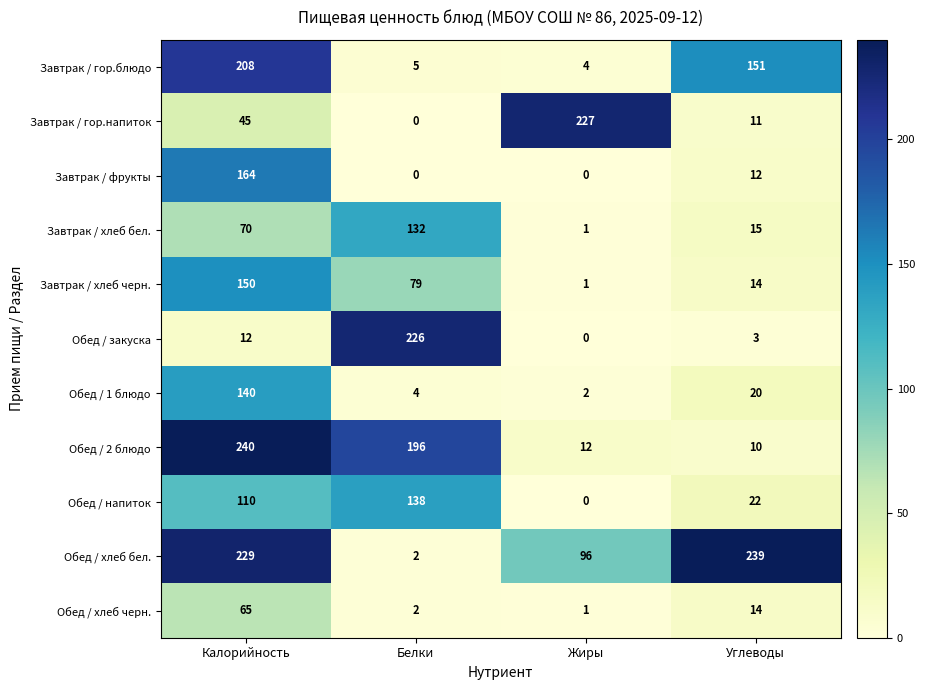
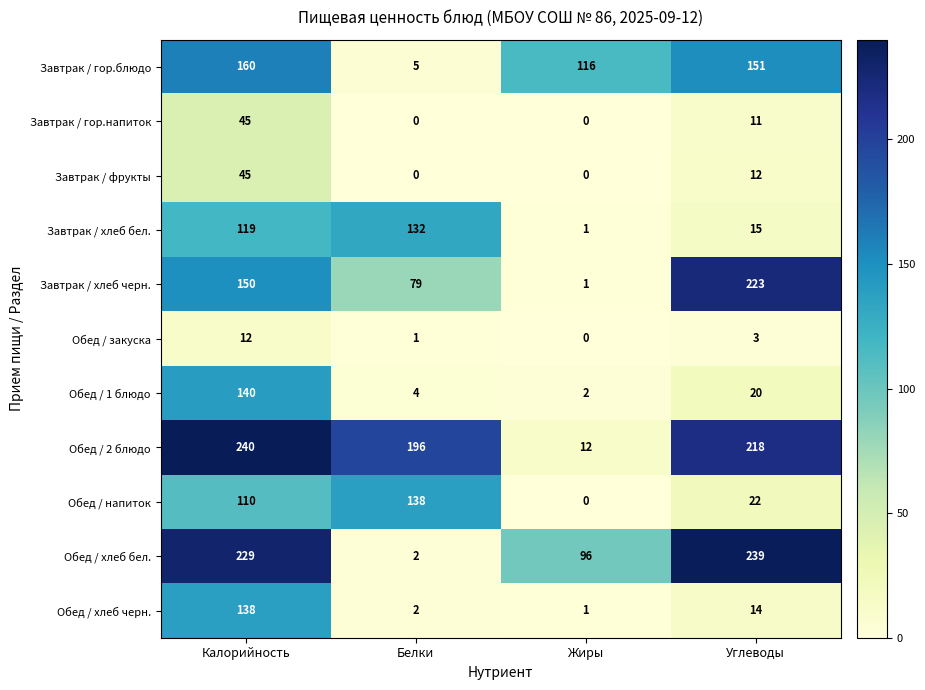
  {
    "Завтрак / гор.блюдо": {
-     "Калорийность": 208,
+     "Калорийность": 160,
      "Белки": 5,
-     "Жиры": 4,
+     "Жиры": 116,
      "Углеводы": 151
    },
    "Завтрак / гор.напиток": {
      "Калорийность": 45,
      "Белки": 0,
-     "Жиры": 227,
+     "Жиры": 0,
      "Углеводы": 11
    },
    "Завтрак / фрукты": {
-     "Калорийность": 164,
+     "Калорийность": 45,
      "Белки": 0,
      "Жиры": 0,
      "Углеводы": 12
    },
    "Завтрак / хлеб бел.": {
-     "Калорийность": 70,
+     "Калорийность": 119,
      "Белки": 132,
      "Жиры": 1,
      "Углеводы": 15
    },
    "Завтрак / хлеб черн.": {
      "Калорийность": 150,
      "Белки": 79,
      "Жиры": 1,
-     "Углеводы": 14
+     "Углеводы": 223
    },
    "Обед / закуска": {
      "Калорийность": 12,
-     "Белки": 226,
+     "Белки": 1,
      "Жиры": 0,
      "Углеводы": 3
    },
    "Обед / 1 блюдо": {
      "Калорийность": 140,
      "Белки": 4,
      "Жиры": 2,
      "Углеводы": 20
    },
    "Обед / 2 блюдо": {
      "Калорийность": 240,
      "Белки": 196,
      "Жиры": 12,
-     "Углеводы": 10
+     "Углеводы": 218
    },
    "Обед / напиток": {
      "Калорийность": 110,
      "Белки": 138,
      "Жиры": 0,
      "Углеводы": 22
    },
    "Обед / хлеб бел.": {
      "Калорийность": 229,
      "Белки": 2,
      "Жиры": 96,
      "Углеводы": 239
    },
    "Обед / хлеб черн.": {
-     "Калорийность": 65,
+     "Калорийность": 138,
      "Белки": 2,
      "Жиры": 1,
      "Углеводы": 14
    }
  }
